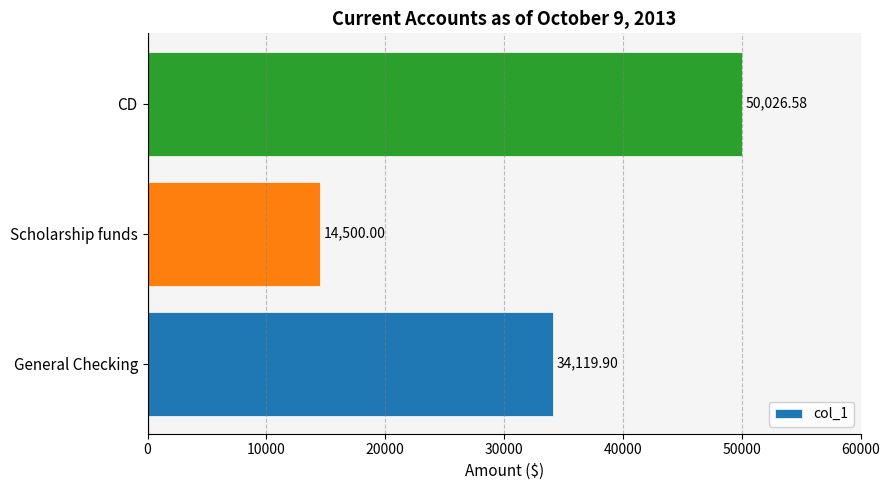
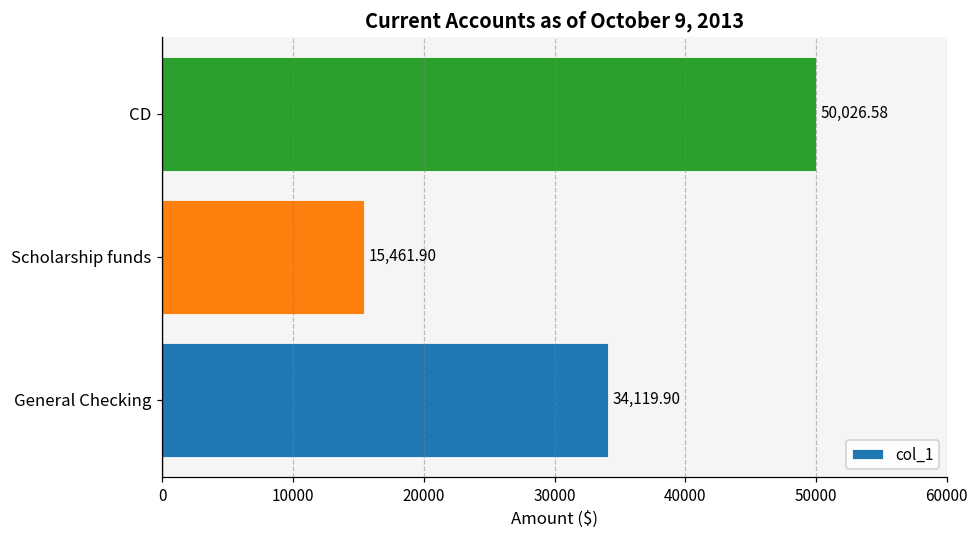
  {
    "CD": "50,026.58",
-   "Scholarship funds": "14,500.00",
+   "Scholarship funds": "15,461.90",
    "General Checking": "34,119.90"
  }
